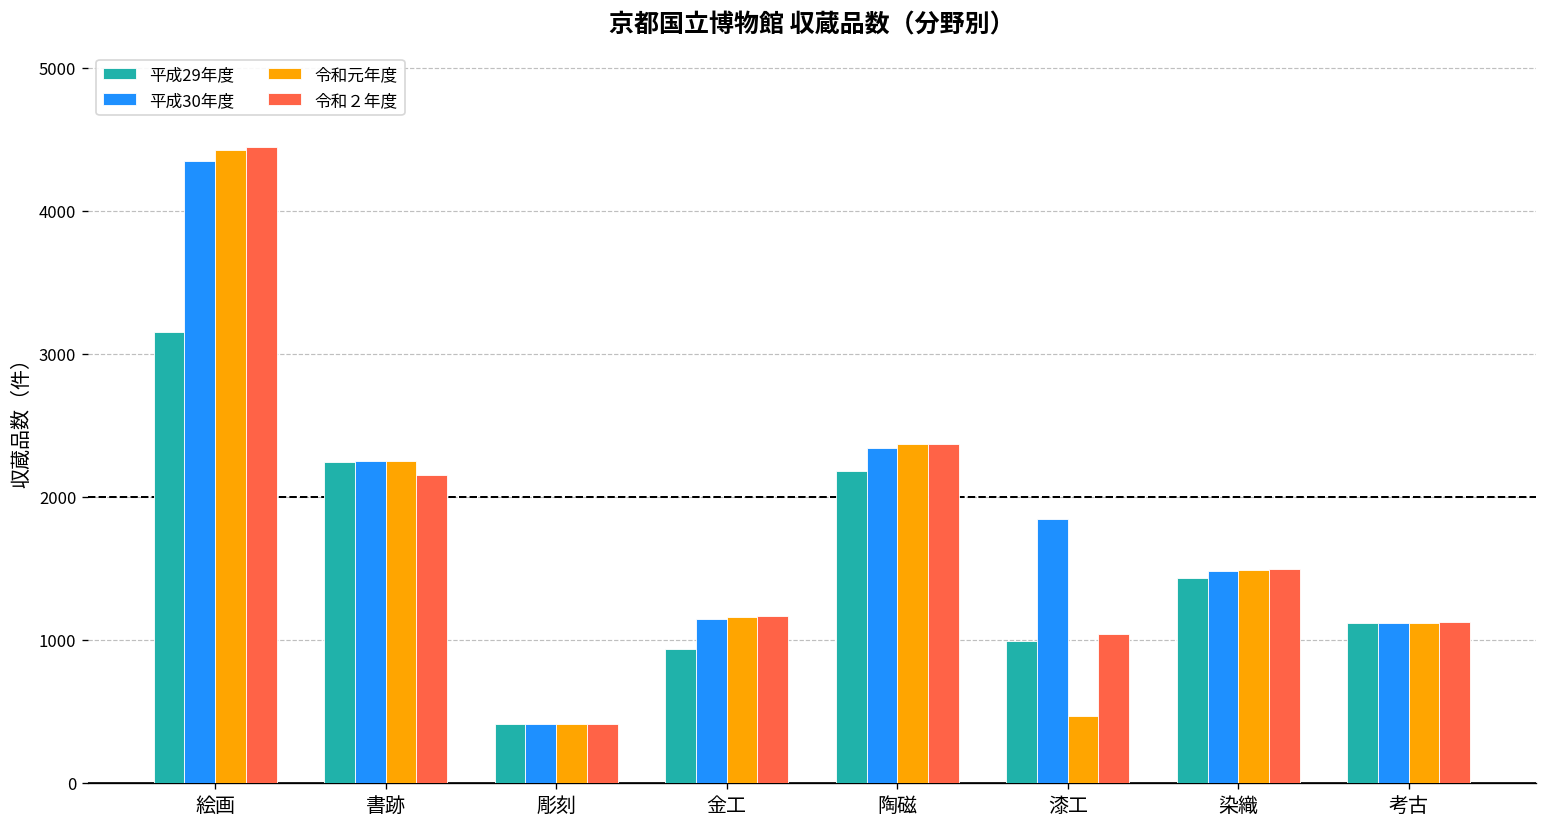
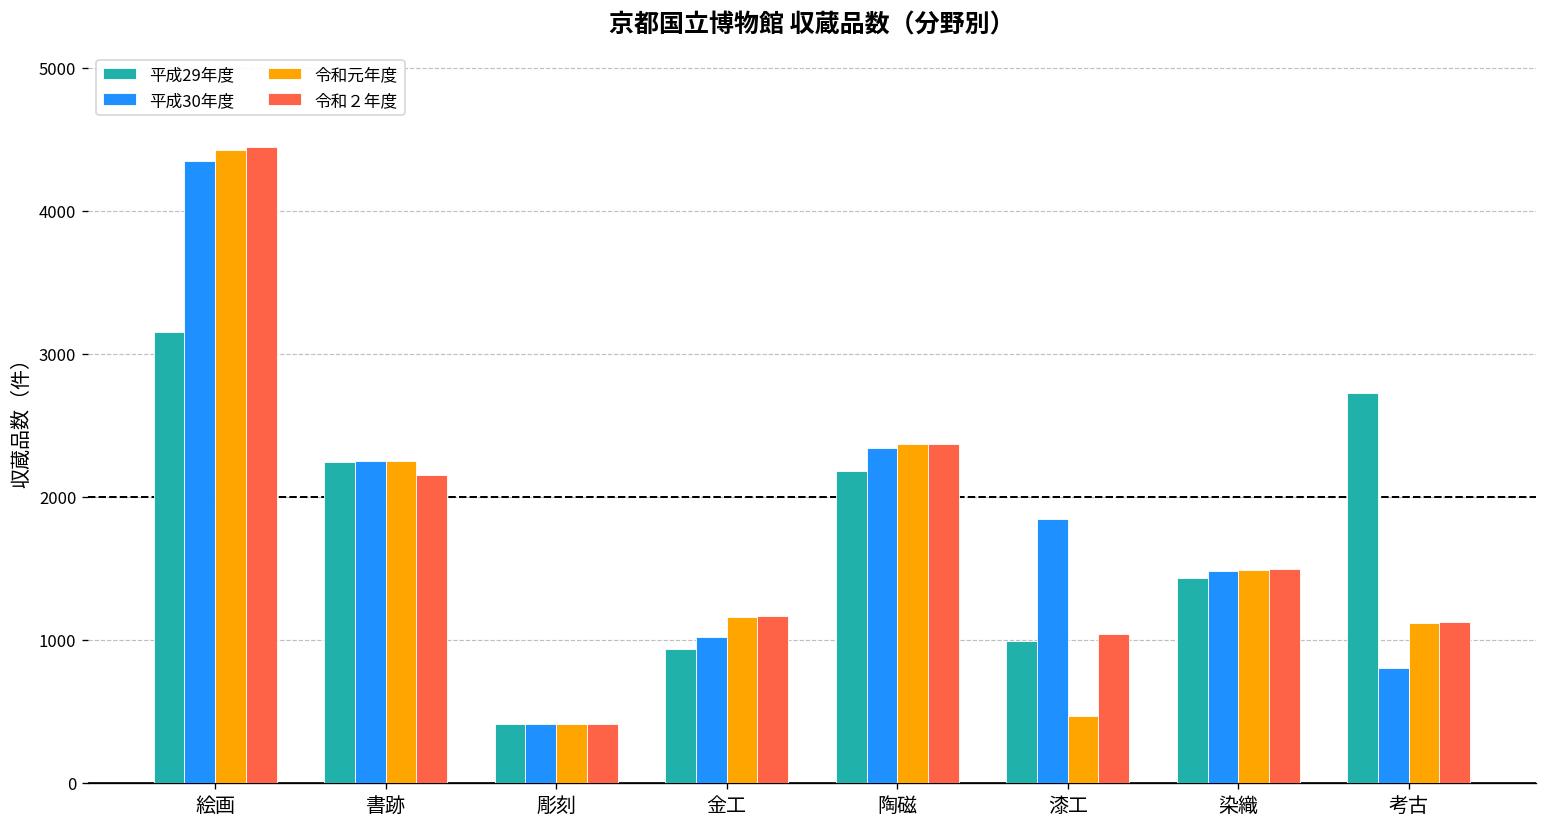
  {
    "平成29年度": {
      "絵画": 3150,
      "書跡": 2250,
      "彫刻": 410,
      "金工": 940,
      "陶磁": 2180,
      "漆工": 990,
      "染織": 1430,
-     "考古": 1120
+     "考古": 2730
    },
    "平成30年度": {
      "絵画": 4350,
      "書跡": 2250,
      "彫刻": 410,
-     "金工": 1150,
+     "金工": 1020,
      "陶磁": 2350,
      "漆工": 1850,
      "染織": 1490,
-     "考古": 1120
+     "考古": 800
    },
    "令和元年度": {
      "絵画": 4430,
      "書跡": 2250,
      "彫刻": 410,
      "金工": 1160,
      "陶磁": 2370,
      "漆工": 470,
      "染織": 1490,
      "考古": 1120
    },
    "令和２年度": {
      "絵画": 4450,
      "書跡": 2150,
      "彫刻": 410,
      "金工": 1170,
      "陶磁": 2370,
      "漆工": 1040,
      "染織": 1500,
      "考古": 1120
    }
  }
